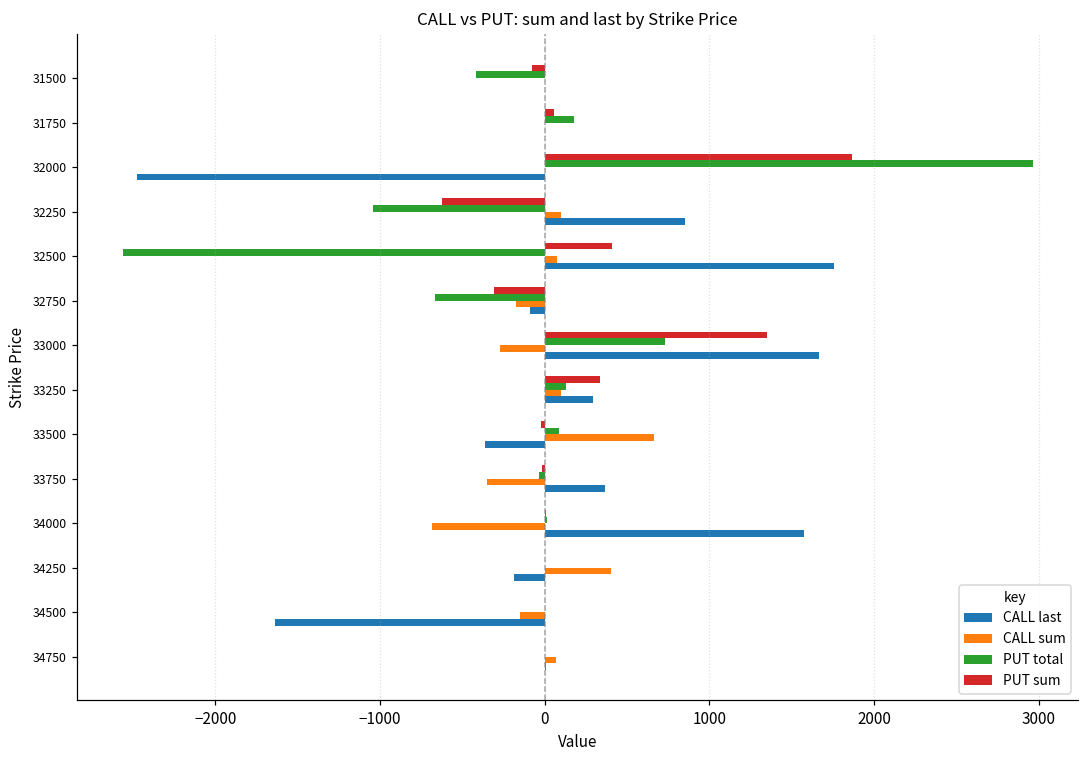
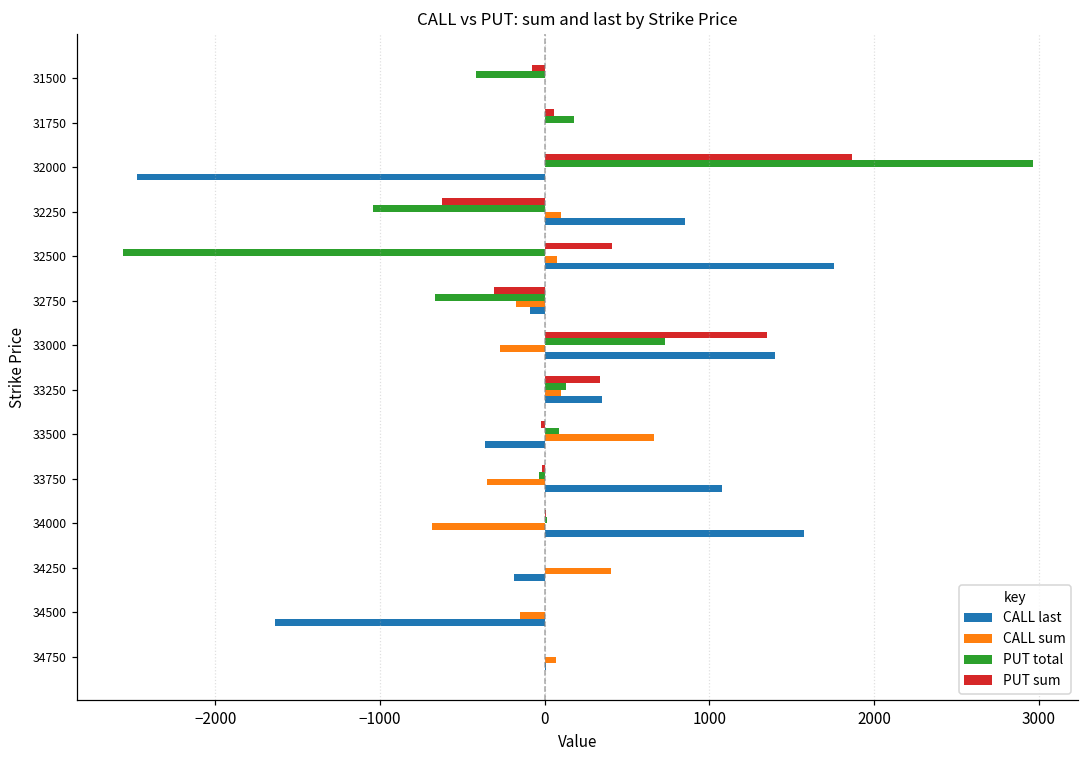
  {
    "CALL last": {
      "31500": 0,
      "31750": 0,
      "32000": -2480,
      "32250": 850,
      "32500": 1760,
      "32750": -90,
-     "33000": 1660,
-     "33250": 290,
+     "33000": 1400,
+     "33250": 350,
      "33500": -370,
-     "33750": 360,
+     "33750": 1080,
      "34000": 1580,
      "34250": -190,
      "34500": -1640
    },
    "CALL sum": {
      "31500": 0,
      "31750": 0,
      "32000": 0,
      "32250": 100,
      "32500": 80,
      "32750": -170,
      "33000": -270,
      "33250": 100,
      "33500": 660,
      "33750": -350,
      "34000": -690,
      "34250": 400,
      "34500": -150,
      "34750": 70
    },
    "PUT total": {
      "31500": -420,
      "31750": 180,
      "32000": 2960,
      "32250": -1040,
      "32500": -2560,
      "32750": -660,
      "33000": 730,
      "33250": 130,
      "33500": 90,
      "33750": -40,
      "34250": 0,
      "34500": 0,
      "34750": 0
    },
    "PUT sum": {
      "31500": -80,
      "31750": 60,
      "32000": 1870,
      "32250": -620,
      "32500": 410,
      "32750": -310,
      "33000": 1350,
      "33250": 340,
      "33500": -20,
      "34250": 0,
      "34500": 0,
      "34750": 0
    }
  }
